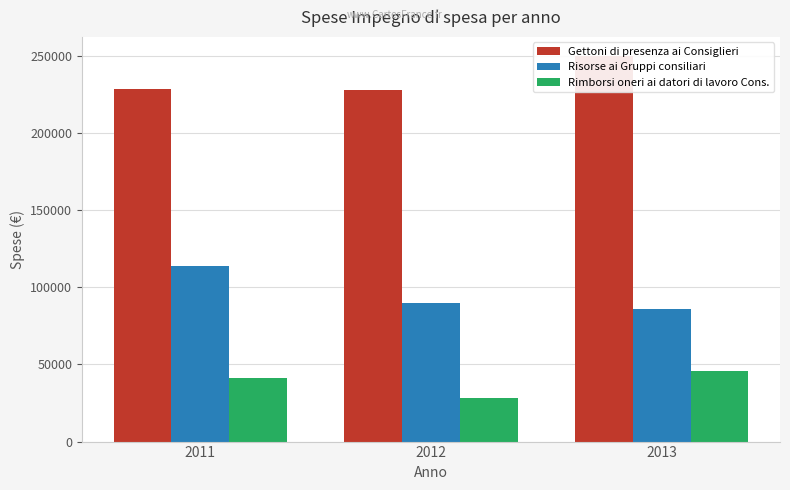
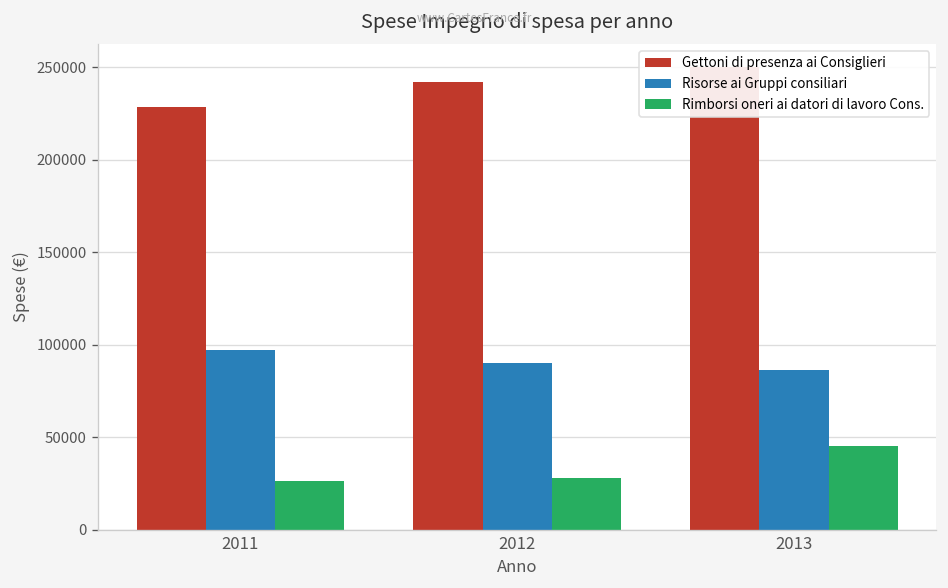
  {
    "Gettoni di presenza ai Consiglieri": {
      "2011": 229000,
-     "2012": 228000
+     "2012": 242000
    },
    "Risorse ai Gruppi consiliari": {
-     "2011": 114000,
+     "2011": 97000,
      "2012": 90000,
      "2013": 86000
    },
    "Rimborsi oneri ai datori di lavoro Cons.": {
-     "2011": 41000,
+     "2011": 26000,
      "2012": 28000,
      "2013": 46000
    }
  }
